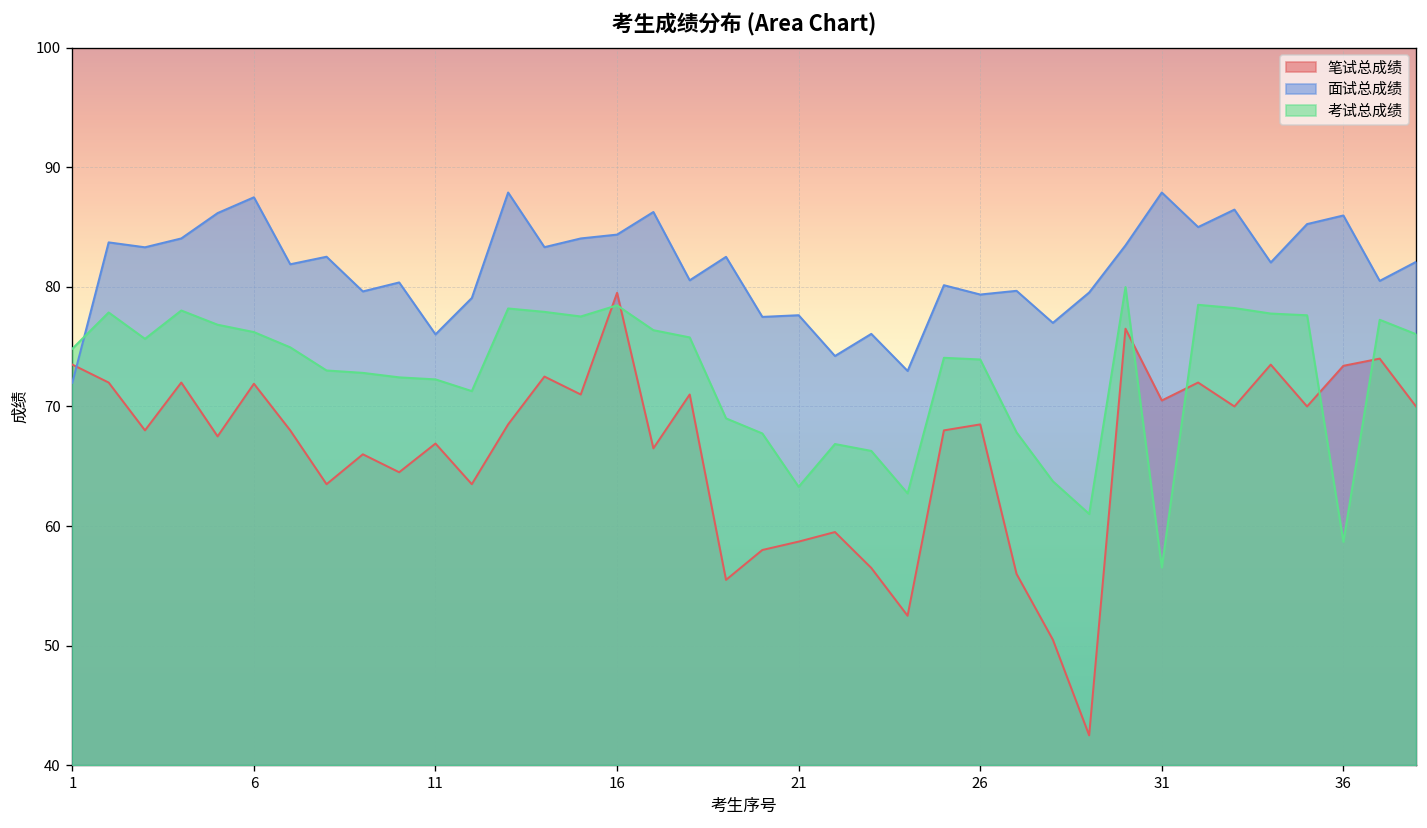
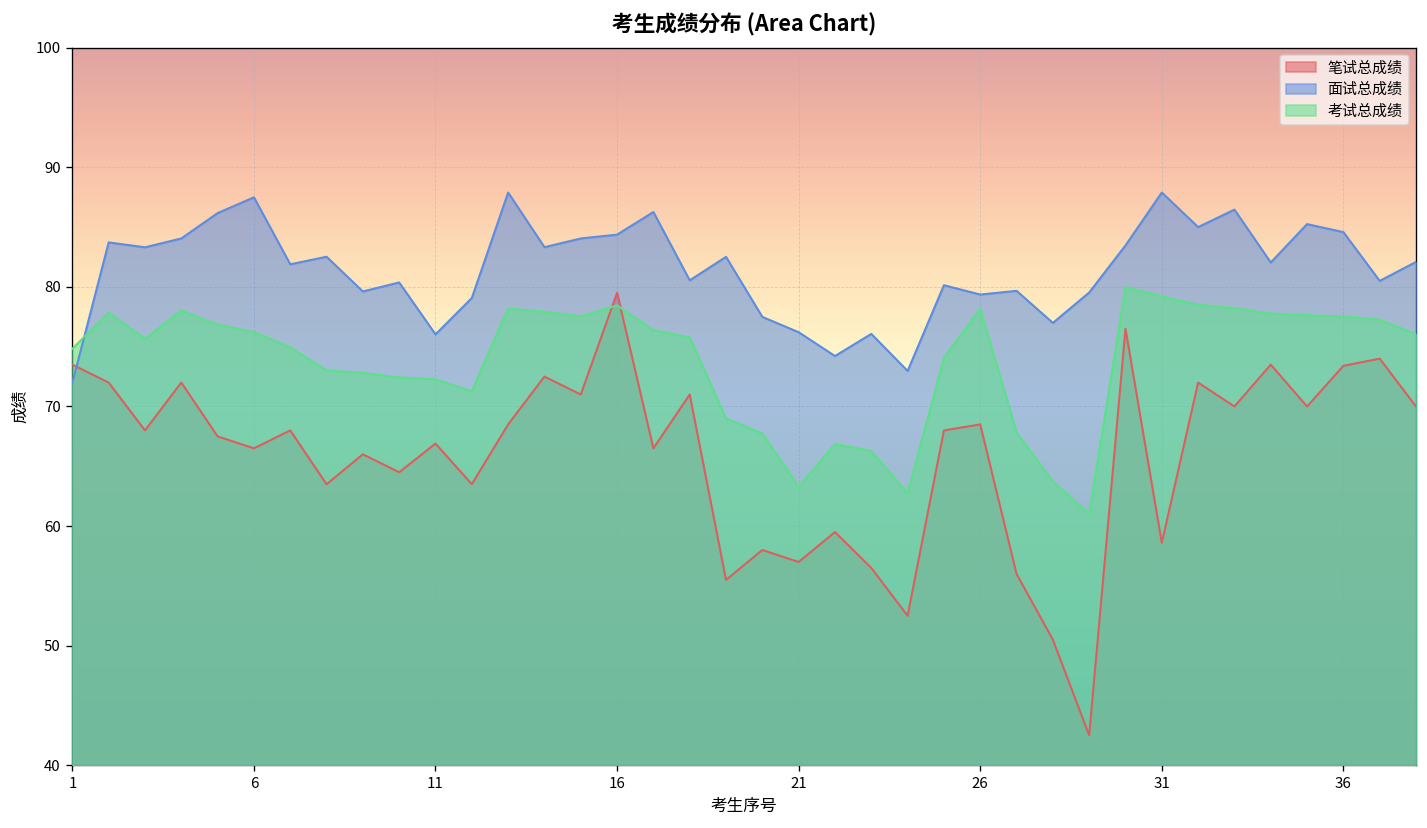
  {
    "笔试总成绩": {
      "1": 74,
-     "6": 72,
+     "6": 67,
      "11": 67,
      "16": 80,
-     "21": 59,
+     "21": 57,
      "26": 69,
-     "31": 71,
+     "31": 59,
      "36": 73
    },
    "面试总成绩": {
      "1": 72,
      "6": 87,
      "11": 76,
      "16": 84,
-     "21": 78,
+     "21": 76,
      "26": 79,
      "31": 88,
-     "36": 86
+     "36": 85
    },
    "考试总成绩": {
      "1": 75,
      "6": 76,
      "11": 72,
      "16": 78,
      "21": 63,
-     "26": 74,
-     "31": 57,
-     "36": 59
+     "26": 78,
+     "31": 79,
+     "36": 78
    }
  }
